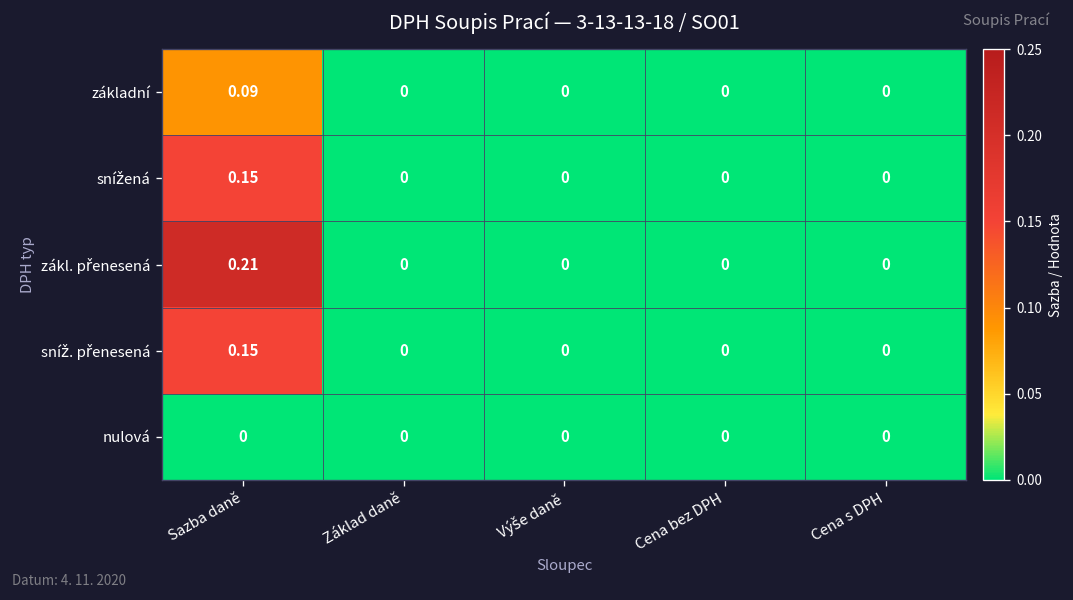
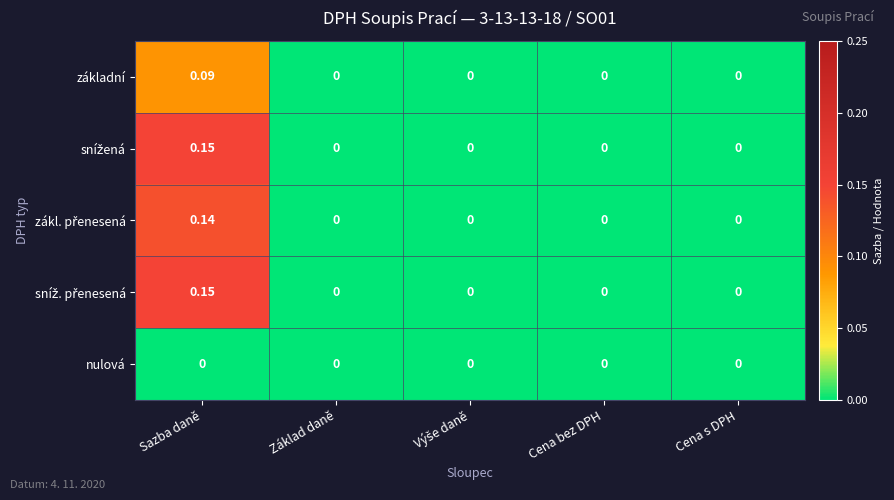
  {
    "základní": {
      "Sazba daně": 0.09,
      "Základ daně": 0,
      "Výše daně": 0,
      "Cena bez DPH": 0,
      "Cena s DPH": 0
    },
    "snížená": {
      "Sazba daně": 0.15,
      "Základ daně": 0,
      "Výše daně": 0,
      "Cena bez DPH": 0,
      "Cena s DPH": 0
    },
    "zákl. přenesená": {
-     "Sazba daně": 0.21,
+     "Sazba daně": 0.14,
      "Základ daně": 0,
      "Výše daně": 0,
      "Cena bez DPH": 0,
      "Cena s DPH": 0
    },
    "sníž. přenesená": {
      "Sazba daně": 0.15,
      "Základ daně": 0,
      "Výše daně": 0,
      "Cena bez DPH": 0,
      "Cena s DPH": 0
    },
    "nulová": {
      "Sazba daně": 0,
      "Základ daně": 0,
      "Výše daně": 0,
      "Cena bez DPH": 0,
      "Cena s DPH": 0
    }
  }
